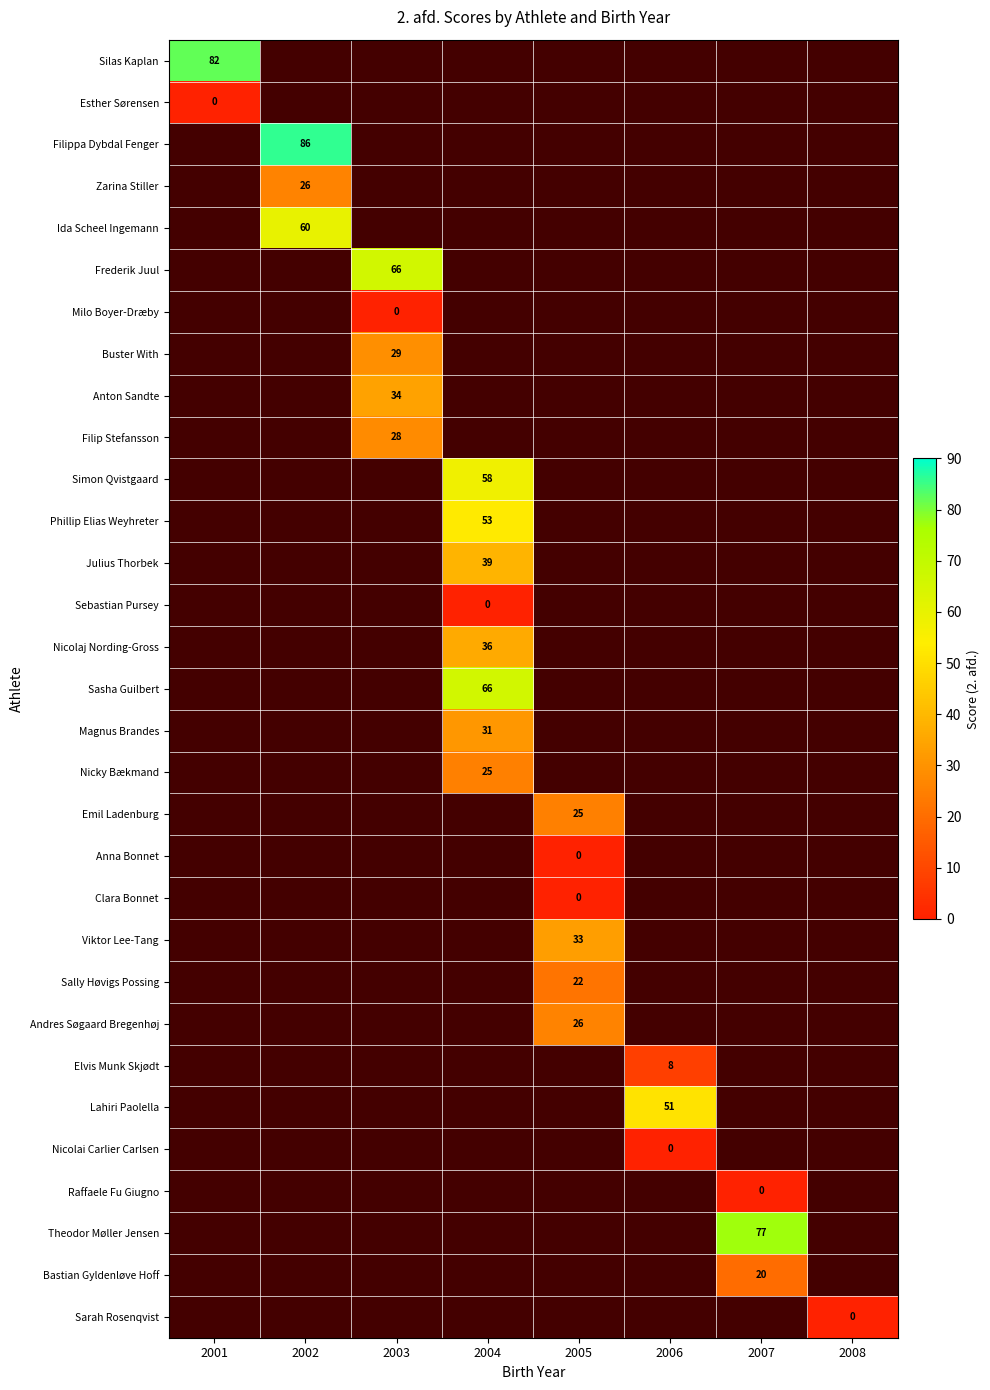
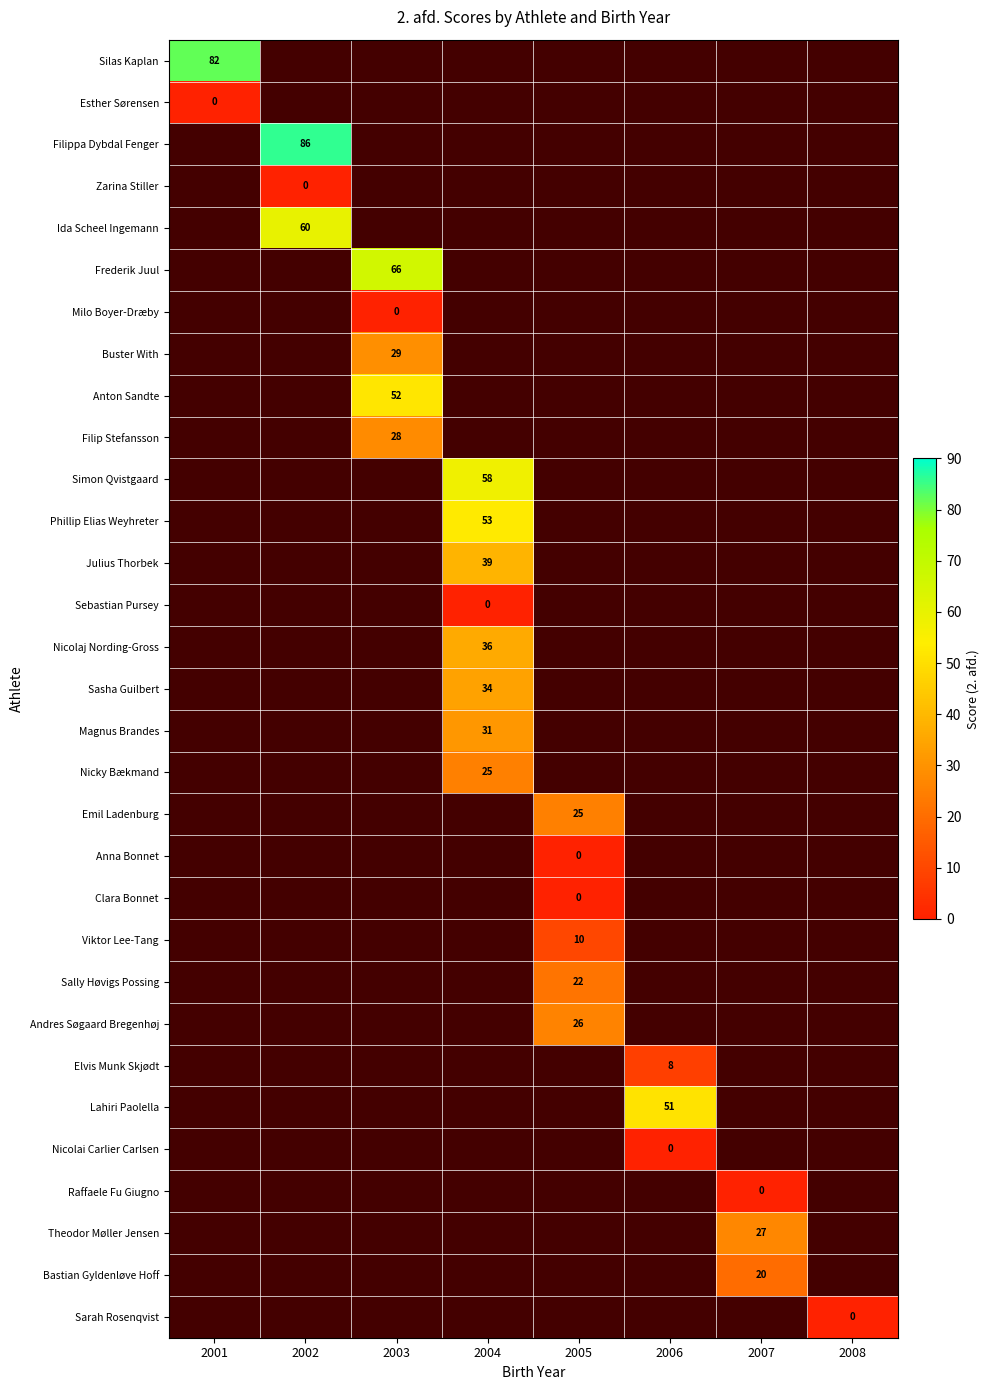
  {
    "Silas Kaplan": {
      "2001": 82
    },
    "Esther Sørensen": {
      "2001": 0
    },
    "Filippa Dybdal Fenger": {
      "2002": 86
    },
    "Zarina Stiller": {
-     "2002": 26
+     "2002": 0
    },
    "Ida Scheel Ingemann": {
      "2002": 60
    },
    "Frederik Juul": {
      "2003": 66
    },
    "Milo Boyer-Dræby": {
      "2003": 0
    },
    "Buster With": {
      "2003": 29
    },
    "Anton Sandte": {
-     "2003": 34
+     "2003": 52
    },
    "Filip Stefansson": {
      "2003": 28
    },
    "Simon Qvistgaard": {
      "2004": 58
    },
    "Phillip Elias Weyhreter": {
      "2004": 53
    },
    "Julius Thorbek": {
      "2004": 39
    },
    "Sebastian Pursey": {
      "2004": 0
    },
    "Nicolaj Nording-Gross": {
      "2004": 36
    },
    "Sasha Guilbert": {
-     "2004": 66
+     "2004": 34
    },
    "Magnus Brandes": {
      "2004": 31
    },
    "Nicky Bækmand": {
      "2004": 25
    },
    "Emil Ladenburg": {
      "2005": 25
    },
    "Anna Bonnet": {
      "2005": 0
    },
    "Clara Bonnet": {
      "2005": 0
    },
    "Viktor Lee-Tang": {
-     "2005": 33
+     "2005": 10
    },
    "Sally Høvigs Possing": {
      "2005": 22
    },
    "Andres Søgaard Bregenhøj": {
      "2005": 26
    },
    "Elvis Munk Skjødt": {
      "2006": 8
    },
    "Lahiri Paolella": {
      "2006": 51
    },
    "Nicolai Carlier Carlsen": {
      "2006": 0
    },
    "Raffaele Fu Giugno": {
      "2007": 0
    },
    "Theodor Møller Jensen": {
-     "2007": 77
+     "2007": 27
    },
    "Bastian Gyldenløve Hoff": {
      "2007": 20
    },
    "Sarah Rosenqvist": {
      "2008": 0
    }
  }
